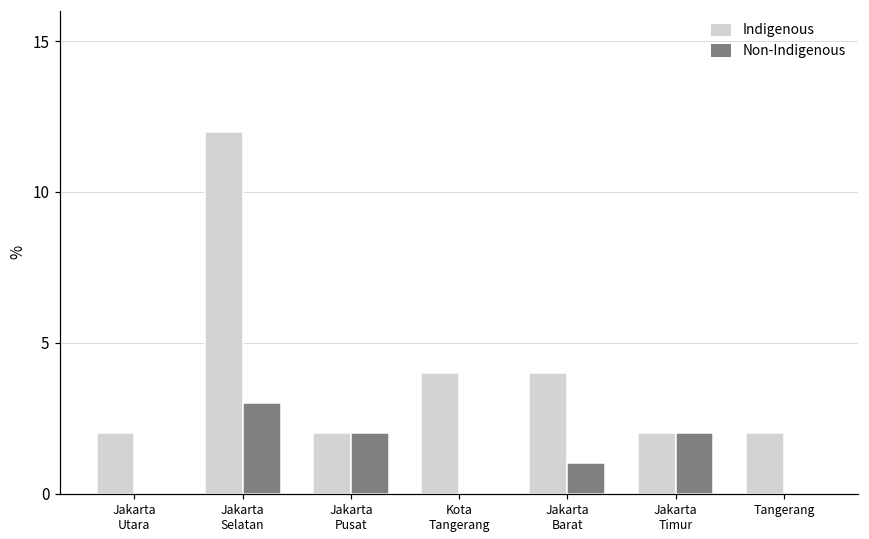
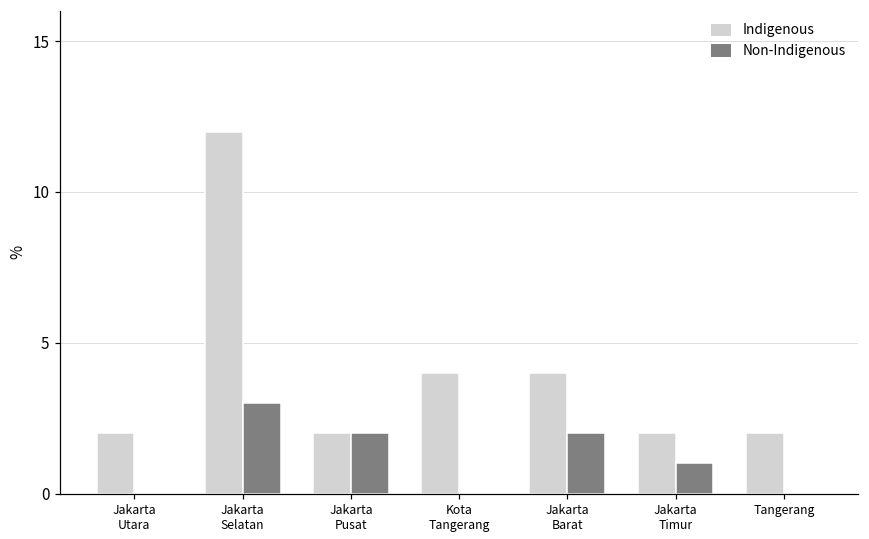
  {
    "Indigenous": {
      "Jakarta Utara": 2,
      "Jakarta Selatan": 12,
      "Jakarta Pusat": 2,
      "Kota Tangerang": 4,
      "Jakarta Barat": 4,
      "Jakarta Timur": 2,
      "Tangerang": 2
    },
    "Non-Indigenous": {
      "Jakarta Utara": 0,
      "Jakarta Selatan": 3,
      "Jakarta Pusat": 2,
      "Kota Tangerang": 0,
-     "Jakarta Barat": 1,
-     "Jakarta Timur": 2,
+     "Jakarta Barat": 2,
+     "Jakarta Timur": 1,
      "Tangerang": 0
    }
  }
